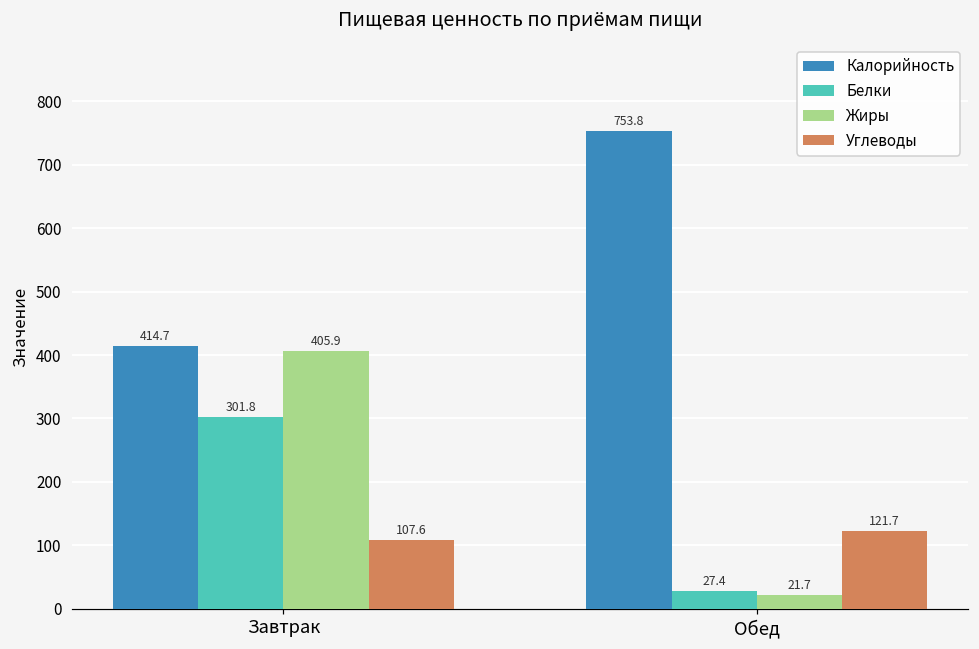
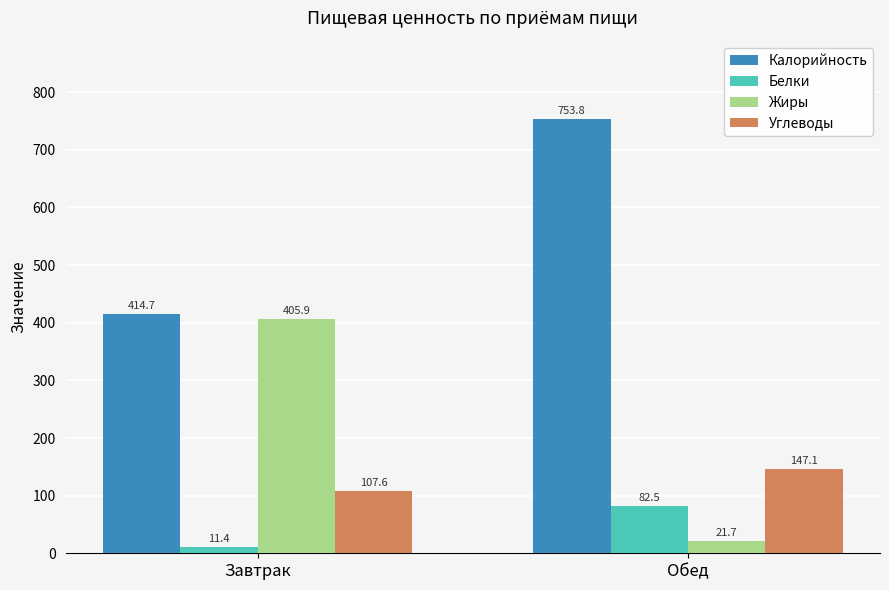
  {
    "Калорийность": {
      "Завтрак": 414.7,
      "Обед": 753.8
    },
    "Белки": {
-     "Завтрак": 301.8,
-     "Обед": 27.4
+     "Завтрак": 11.4,
+     "Обед": 82.5
    },
    "Жиры": {
      "Завтрак": 405.9,
      "Обед": 21.7
    },
    "Углеводы": {
      "Завтрак": 107.6,
-     "Обед": 121.7
+     "Обед": 147.1
    }
  }
